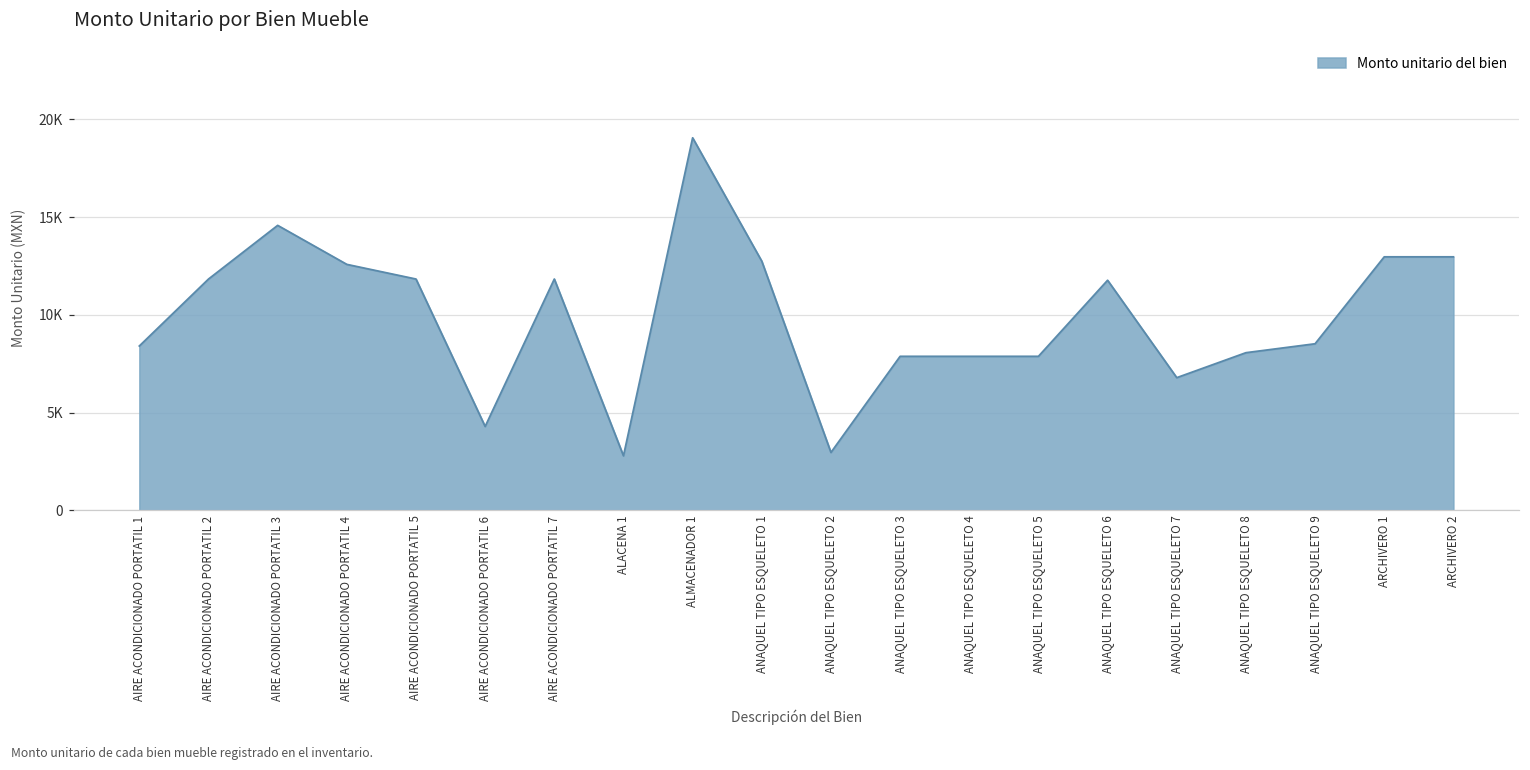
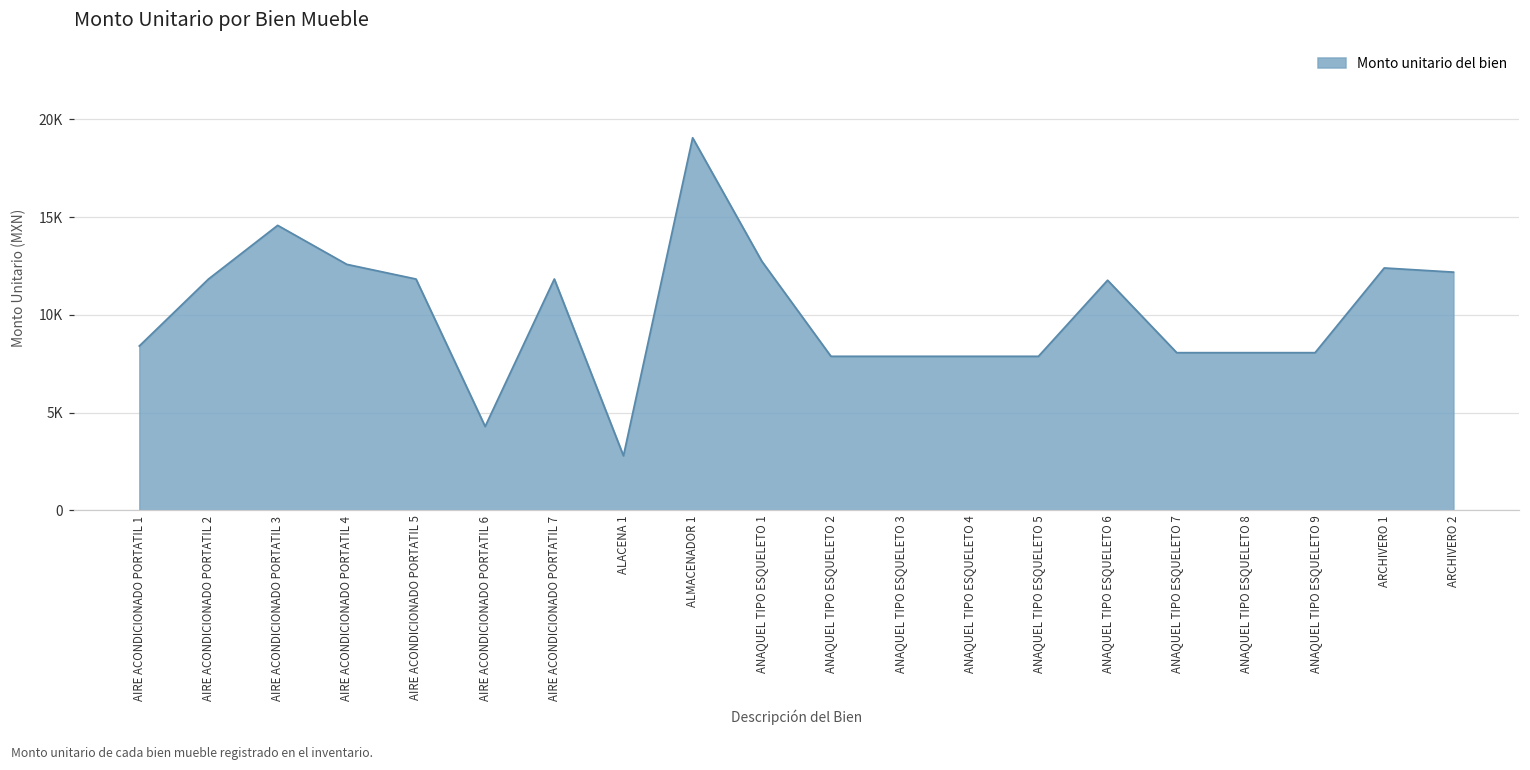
  {
    "AIRE ACONDICIONADO PORTATIL 1": 8400,
    "AIRE ACONDICIONADO PORTATIL 2": 11800,
    "AIRE ACONDICIONADO PORTATIL 3": 14600,
    "AIRE ACONDICIONADO PORTATIL 4": 12600,
    "AIRE ACONDICIONADO PORTATIL 5": 11800,
    "AIRE ACONDICIONADO PORTATIL 6": 4300,
    "AIRE ACONDICIONADO PORTATIL 7": 11800,
    "ALACENA 1": 2800,
    "ALMACENADOR 1": 19100,
    "ANAQUEL TIPO ESQUELETO 1": 12700,
-   "ANAQUEL TIPO ESQUELETO 2": 3000,
+   "ANAQUEL TIPO ESQUELETO 2": 7900,
    "ANAQUEL TIPO ESQUELETO 3": 7900,
    "ANAQUEL TIPO ESQUELETO 4": 7900,
    "ANAQUEL TIPO ESQUELETO 5": 7900,
    "ANAQUEL TIPO ESQUELETO 6": 11800,
-   "ANAQUEL TIPO ESQUELETO 7": 6800,
+   "ANAQUEL TIPO ESQUELETO 7": 8100,
    "ANAQUEL TIPO ESQUELETO 8": 8100,
-   "ANAQUEL TIPO ESQUELETO 9": 8500,
-   "ARCHIVERO 1": 13000,
-   "ARCHIVERO 2": 13000
+   "ANAQUEL TIPO ESQUELETO 9": 8100,
+   "ARCHIVERO 1": 12400,
+   "ARCHIVERO 2": 12200
  }
